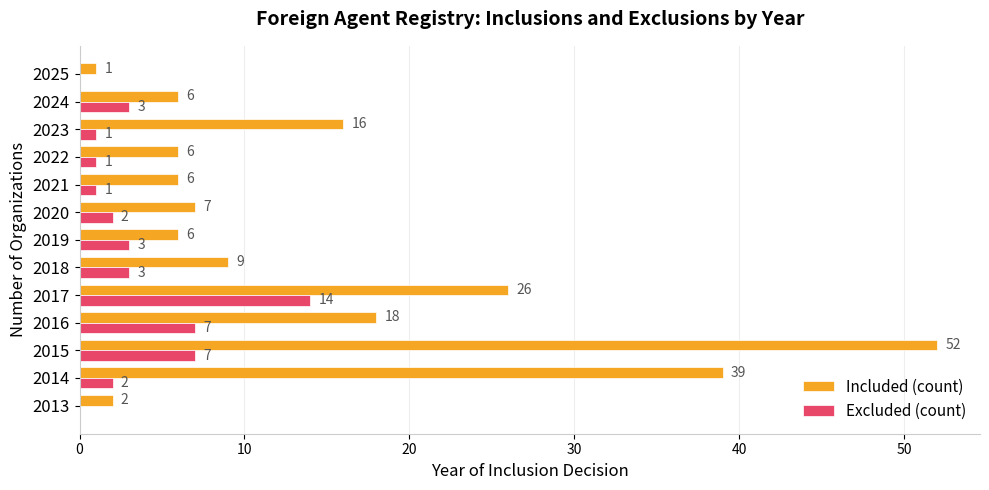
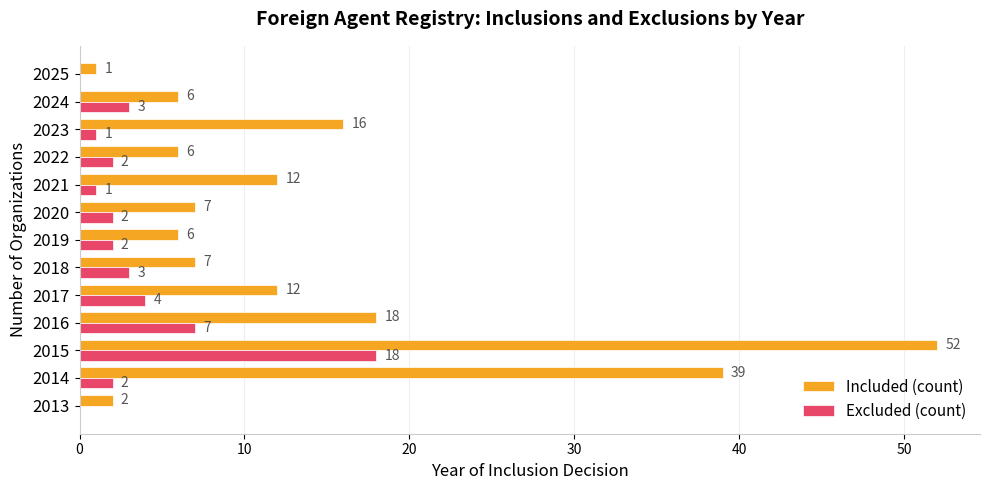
  {
    "Included (count)": {
      "2025": 1,
      "2024": 6,
      "2023": 16,
      "2022": 6,
-     "2021": 6,
+     "2021": 12,
      "2020": 7,
      "2019": 6,
-     "2018": 9,
-     "2017": 26,
+     "2018": 7,
+     "2017": 12,
      "2016": 18,
      "2015": 52,
      "2014": 39,
      "2013": 2
    },
    "Excluded (count)": {
      "2024": 3,
      "2023": 1,
-     "2022": 1,
+     "2022": 2,
      "2021": 1,
      "2020": 2,
-     "2019": 3,
+     "2019": 2,
      "2018": 3,
-     "2017": 14,
+     "2017": 4,
      "2016": 7,
-     "2015": 7,
+     "2015": 18,
      "2014": 2
    }
  }
